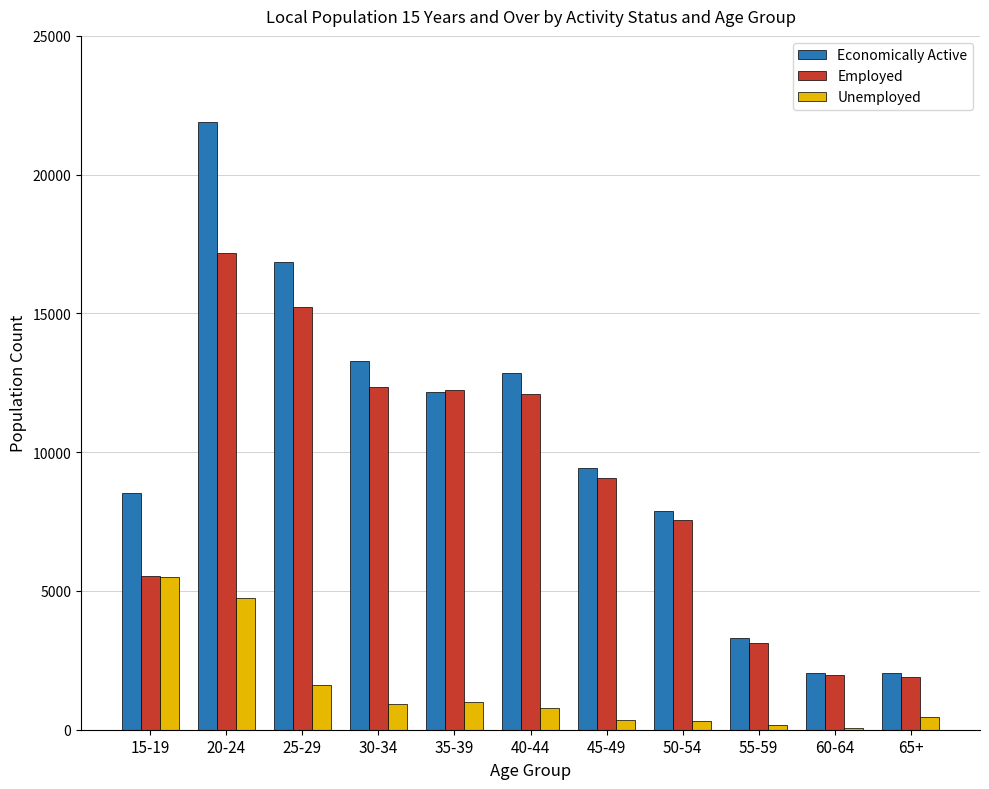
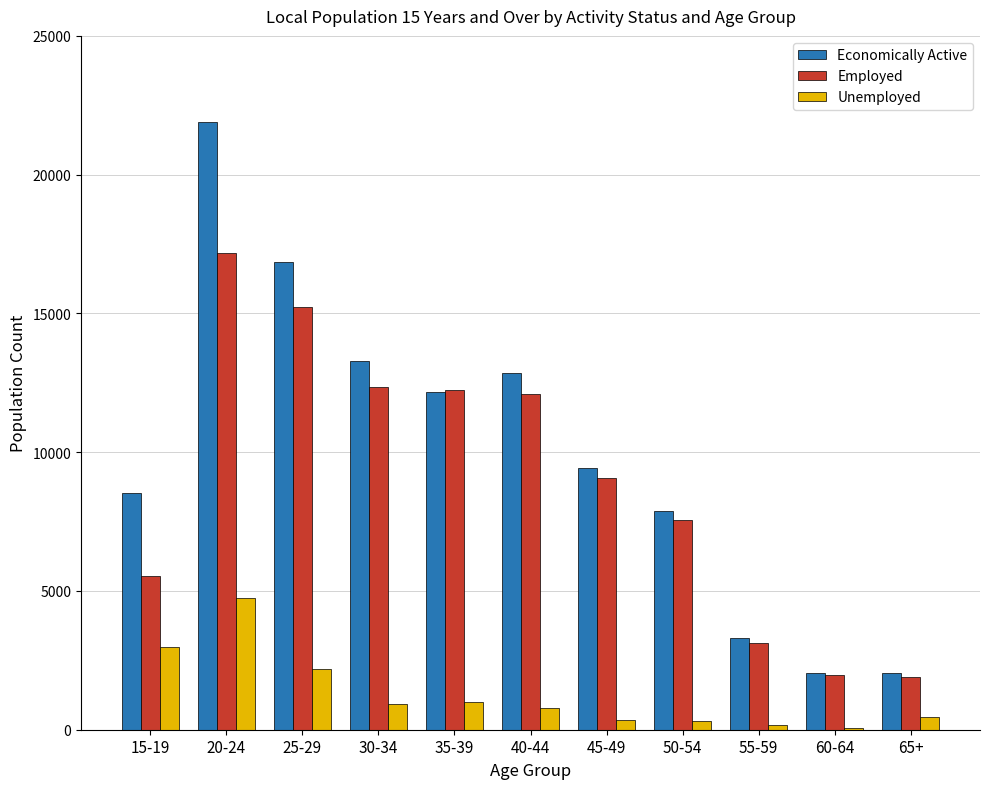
  {
    "Economically Active": {
      "15-19": 8500,
      "20-24": 21900,
      "25-29": 16800,
      "30-34": 13300,
      "35-39": 12200,
      "40-44": 12900,
      "45-49": 9400,
      "50-54": 7900,
      "55-59": 3300,
      "60-64": 2000,
      "65+": 2000
    },
    "Employed": {
      "15-19": 5500,
      "20-24": 17200,
      "25-29": 15200,
      "30-34": 12300,
      "35-39": 12200,
      "40-44": 12100,
      "45-49": 9100,
      "50-54": 7600,
      "55-59": 3100,
      "60-64": 2000,
      "65+": 1900
    },
    "Unemployed": {
-     "15-19": 5500,
+     "15-19": 3000,
      "20-24": 4700,
-     "25-29": 1600,
+     "25-29": 2200,
      "30-34": 900,
      "35-39": 1000,
      "40-44": 800,
      "45-49": 400,
      "50-54": 300,
      "55-59": 200,
      "65+": 500
    }
  }
